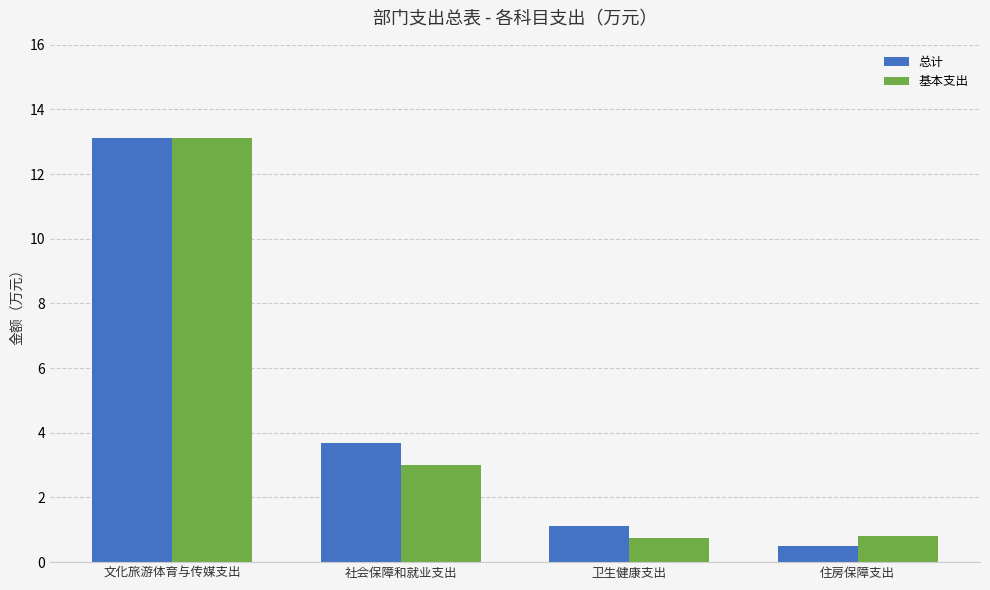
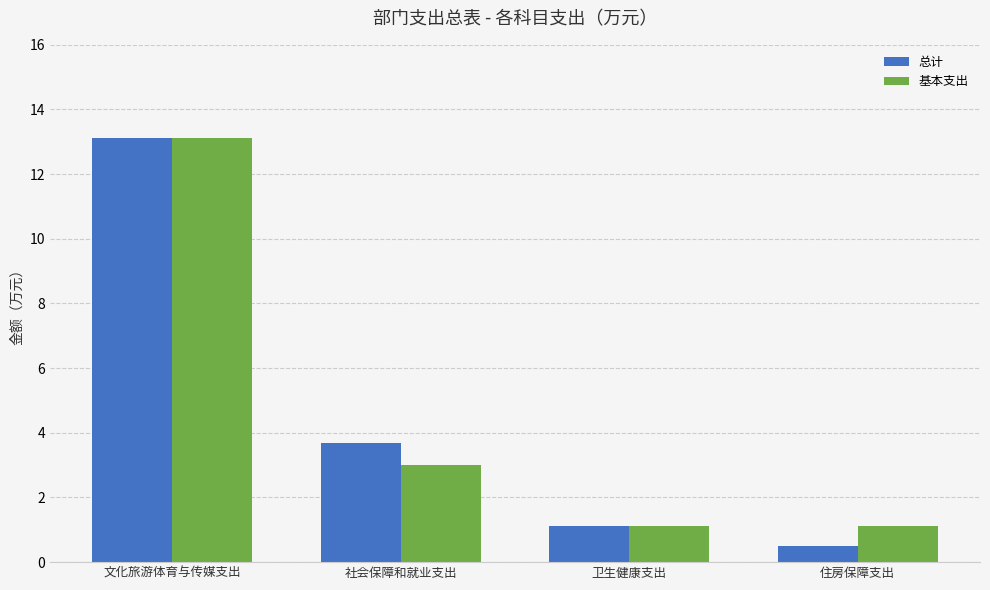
  {
    "总计": {
      "文化旅游体育与传媒支出": 13.1,
      "社会保障和就业支出": 3.7,
      "卫生健康支出": 1.1,
      "住房保障支出": 0.5
    },
    "基本支出": {
      "文化旅游体育与传媒支出": 13.1,
      "社会保障和就业支出": 3.0,
-     "卫生健康支出": 0.7,
-     "住房保障支出": 0.8
+     "卫生健康支出": 1.1,
+     "住房保障支出": 1.1
    }
  }
